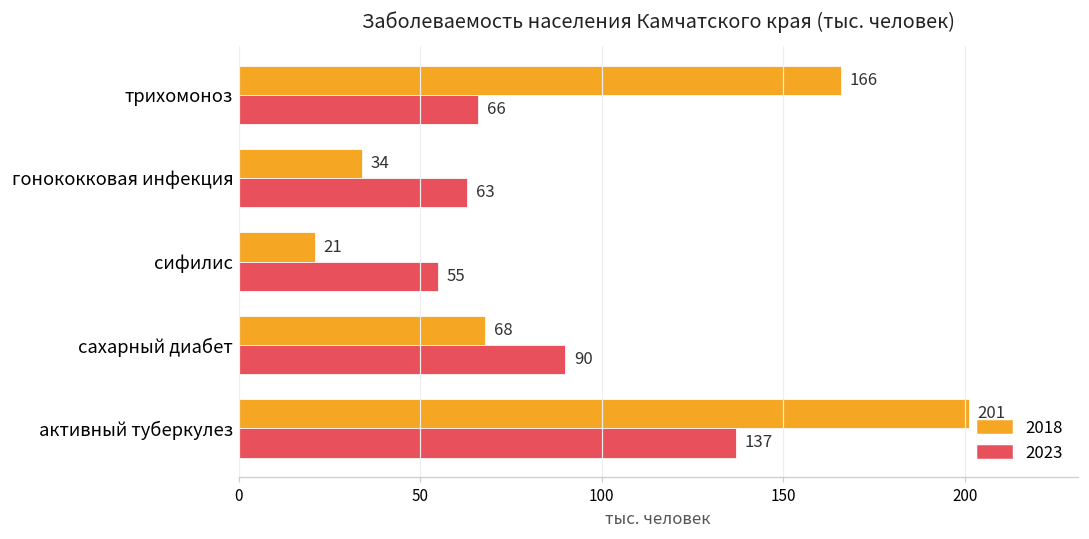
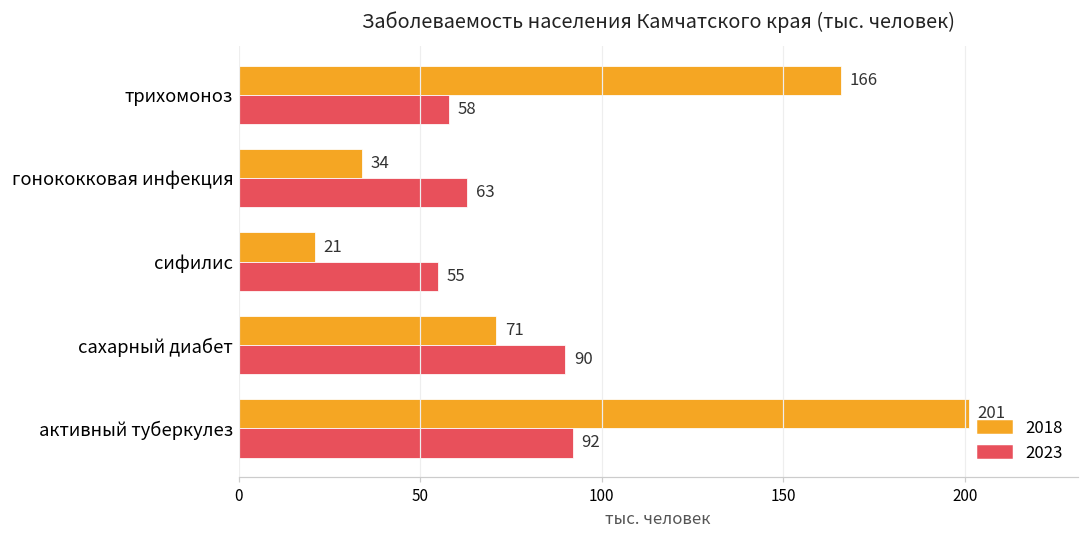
  {
    "2018": {
      "трихомоноз": 166,
      "гонококковая инфекция": 34,
      "сифилис": 21,
-     "сахарный диабет": 68,
+     "сахарный диабет": 71,
      "активный туберкулез": 201
    },
    "2023": {
-     "трихомоноз": 66,
+     "трихомоноз": 58,
      "гонококковая инфекция": 63,
      "сифилис": 55,
      "сахарный диабет": 90,
-     "активный туберкулез": 137
+     "активный туберкулез": 92
    }
  }
